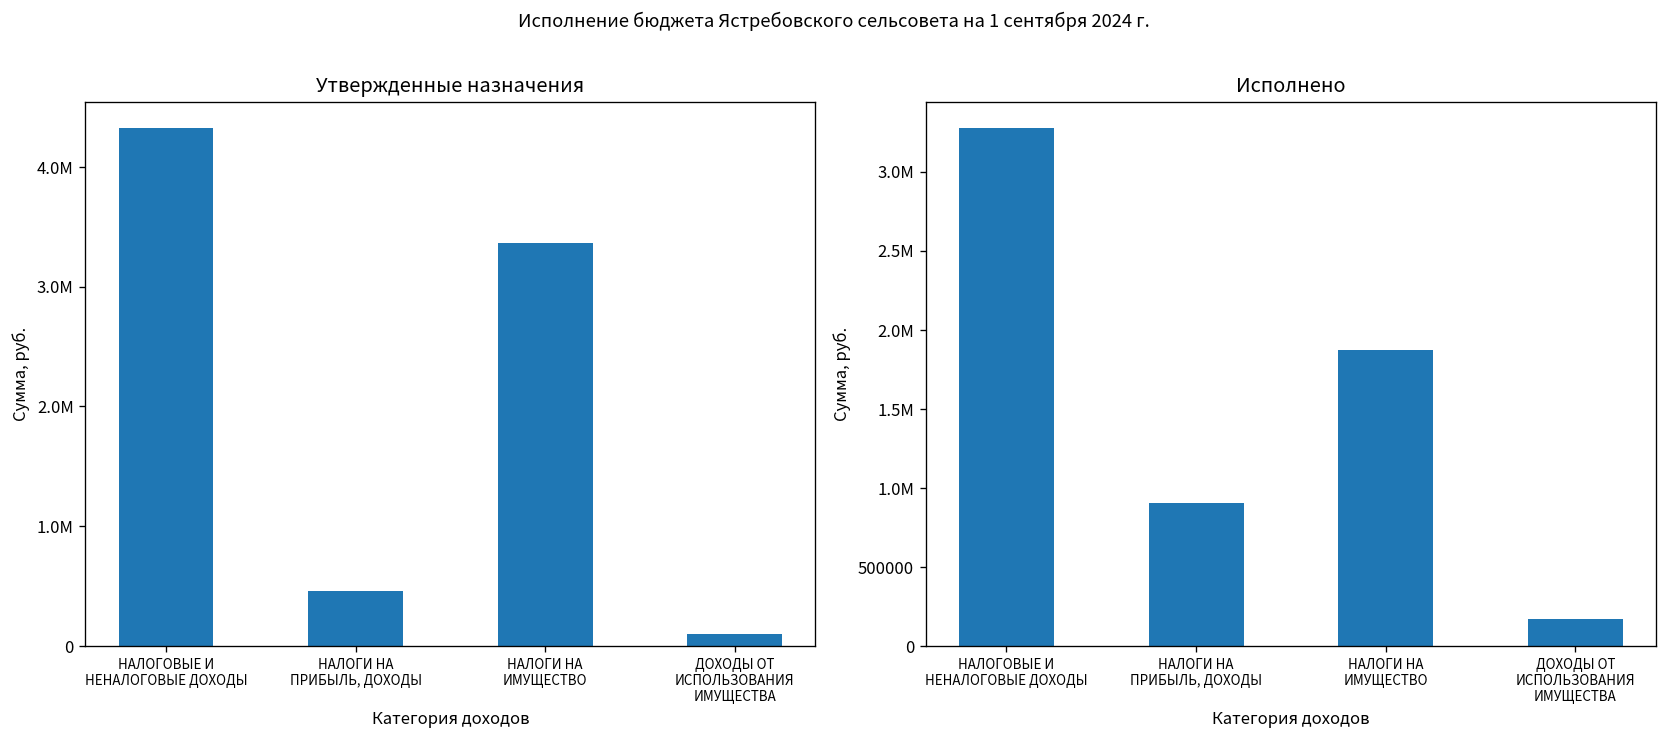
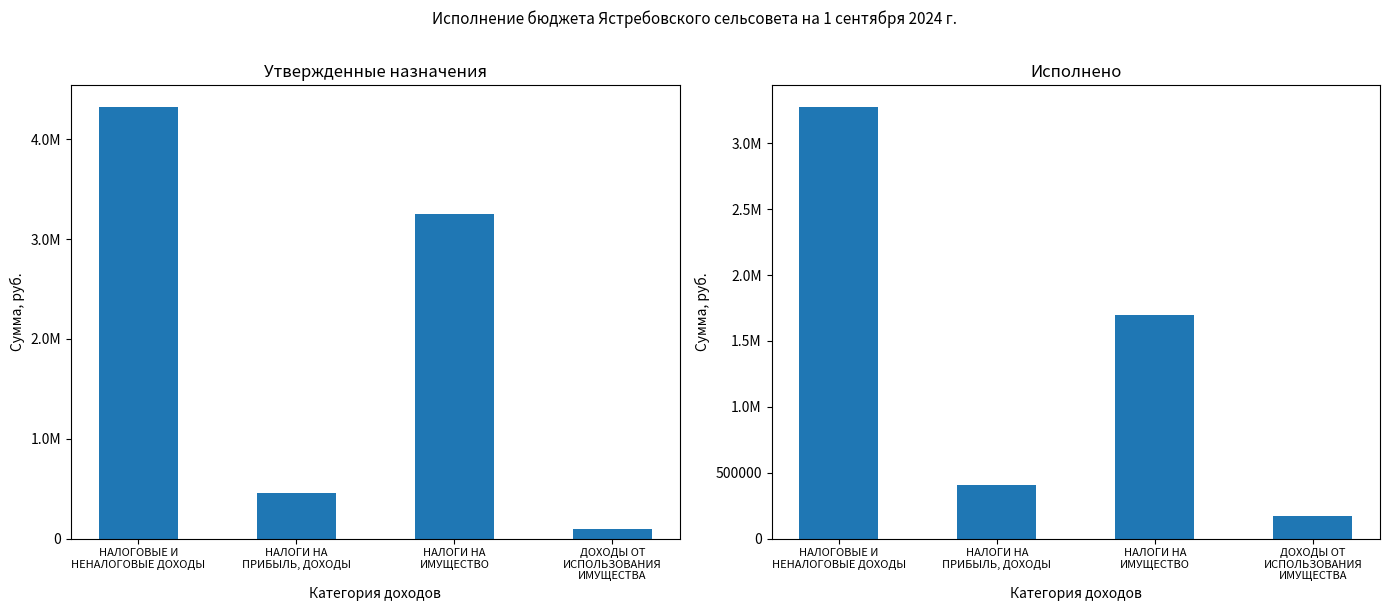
  {
    "Утвержденные назначения": {
      "НАЛОГОВЫЕ И НЕНАЛОГОВЫЕ ДОХОДЫ": 4300000,
      "НАЛОГИ НА ПРИБЫЛЬ, ДОХОДЫ": 500000,
-     "НАЛОГИ НА ИМУЩЕСТВО": 3400000,
+     "НАЛОГИ НА ИМУЩЕСТВО": 3200000,
      "ДОХОДЫ ОТ ИСПОЛЬЗОВАНИЯ ИМУЩЕСТВА": 100000
    },
    "Исполнено": {
      "НАЛОГОВЫЕ И НЕНАЛОГОВЫЕ ДОХОДЫ": 3280000,
-     "НАЛОГИ НА ПРИБЫЛЬ, ДОХОДЫ": 900000,
-     "НАЛОГИ НА ИМУЩЕСТВО": 1870000,
+     "НАЛОГИ НА ПРИБЫЛЬ, ДОХОДЫ": 410000,
+     "НАЛОГИ НА ИМУЩЕСТВО": 1700000,
      "ДОХОДЫ ОТ ИСПОЛЬЗОВАНИЯ ИМУЩЕСТВА": 170000
    }
  }
